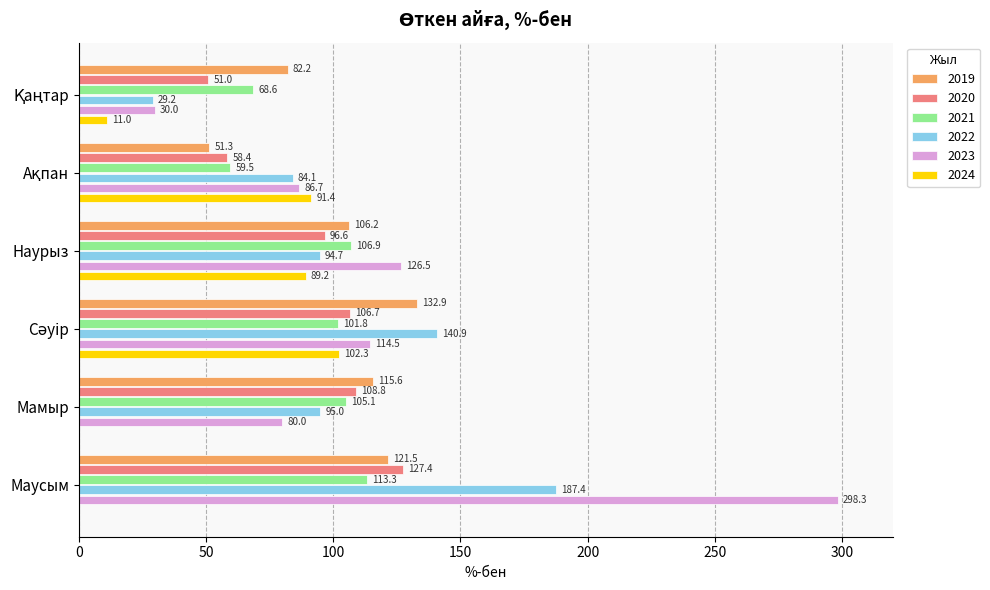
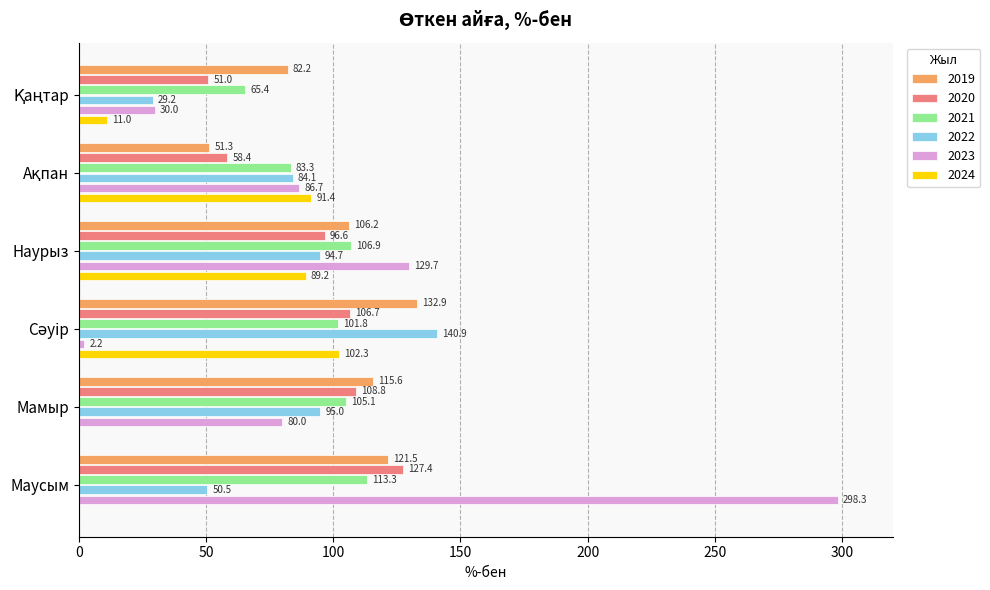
  {
    "2021": {
-     "Қаңтар": 68.6,
-     "Ақпан": 59.5,
+     "Қаңтар": 65.4,
+     "Ақпан": 83.3,
      "Наурыз": 106.9,
      "Сәуір": 101.8,
      "Мамыр": 105.1,
      "Маусым": 113.3
    },
    "2022": {
      "Қаңтар": 29.2,
      "Ақпан": 84.1,
      "Наурыз": 94.7,
      "Сәуір": 140.9,
      "Мамыр": 95.0,
-     "Маусым": 187.4
+     "Маусым": 50.5
    },
    "2023": {
      "Қаңтар": 30.0,
      "Ақпан": 86.7,
-     "Наурыз": 126.5,
-     "Сәуір": 114.5,
+     "Наурыз": 129.7,
+     "Сәуір": 2.2,
      "Мамыр": 80.0,
      "Маусым": 298.3
    },
    "2024": {
      "Қаңтар": 11.0,
      "Ақпан": 91.4,
      "Наурыз": 89.2,
      "Сәуір": 102.3
    }
  }
